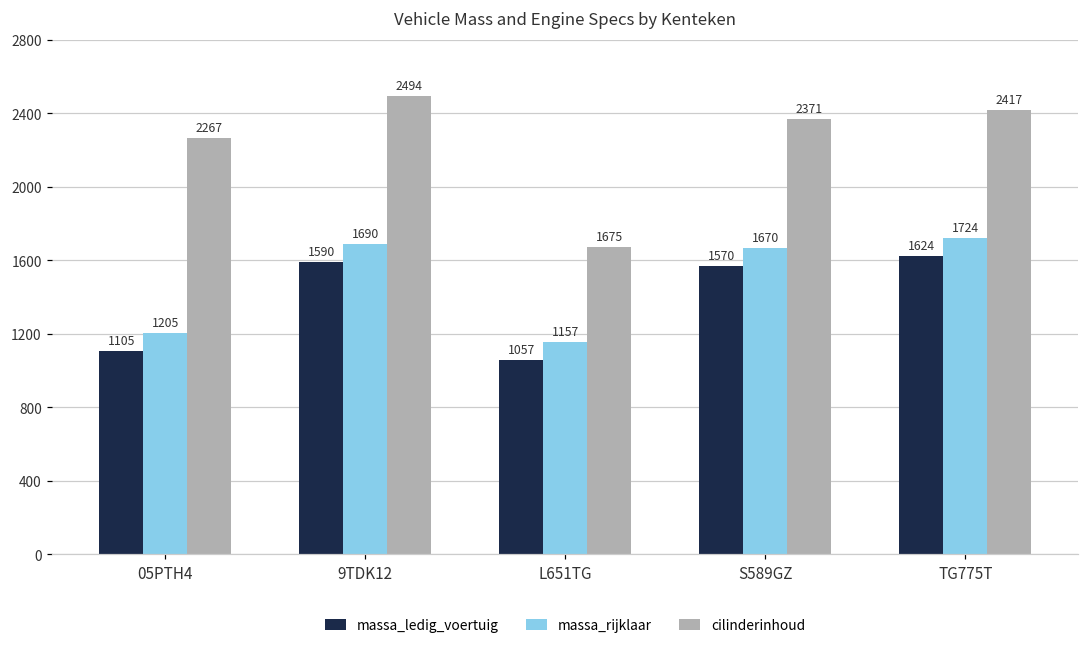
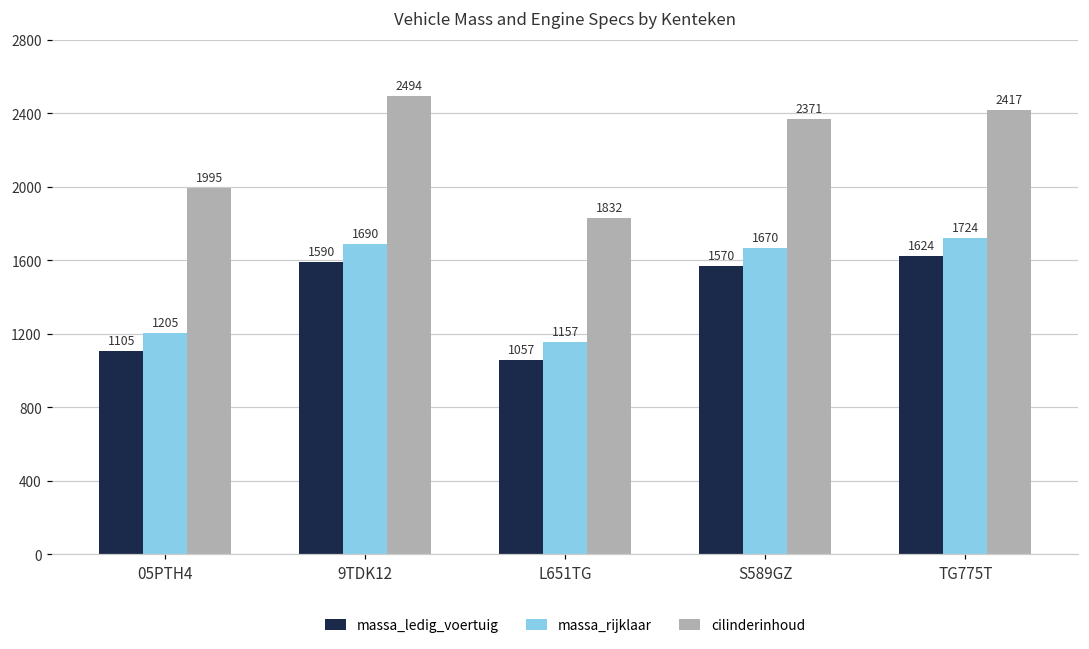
  {
    "massa_ledig_voertuig": {
      "05PTH4": 1105,
      "9TDK12": 1590,
      "L651TG": 1057,
      "S589GZ": 1570,
      "TG775T": 1624
    },
    "massa_rijklaar": {
      "05PTH4": 1205,
      "9TDK12": 1690,
      "L651TG": 1157,
      "S589GZ": 1670,
      "TG775T": 1724
    },
    "cilinderinhoud": {
-     "05PTH4": 2267,
+     "05PTH4": 1995,
      "9TDK12": 2494,
-     "L651TG": 1675,
+     "L651TG": 1832,
      "S589GZ": 2371,
      "TG775T": 2417
    }
  }
